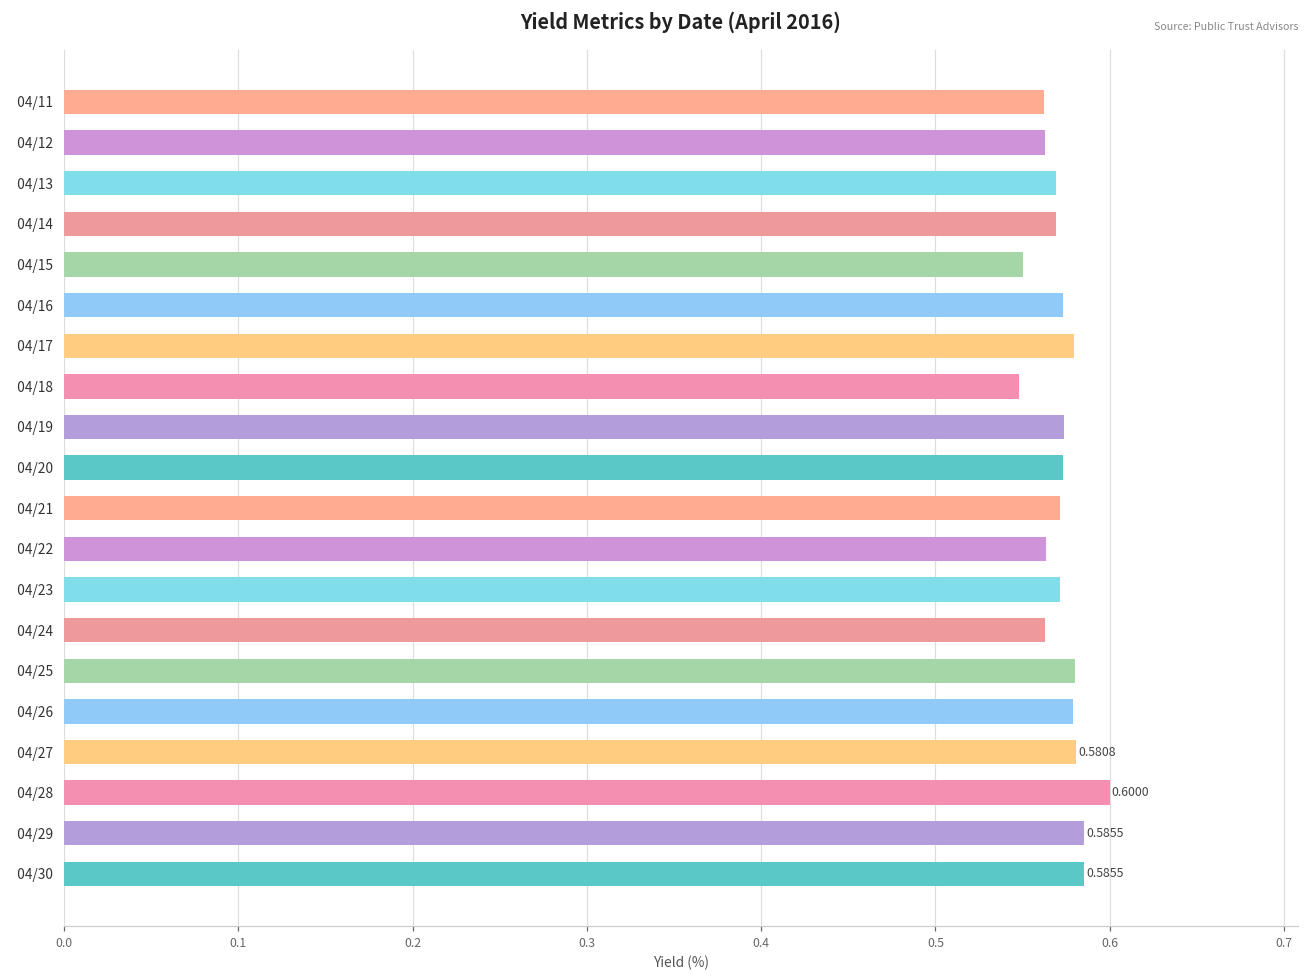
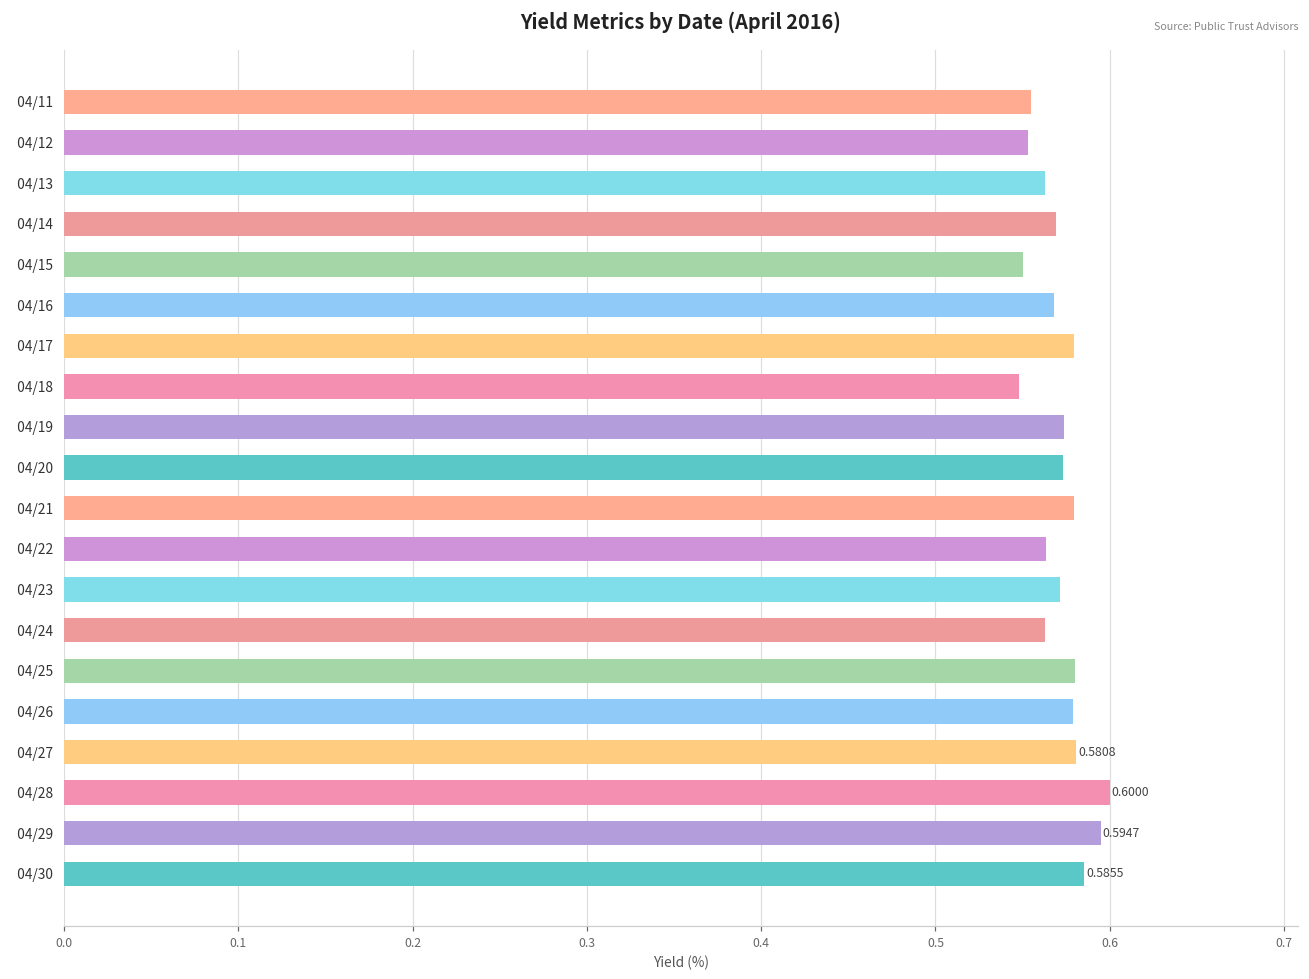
  {
-   "04/11": 0.562,
-   "04/12": 0.563,
-   "04/13": 0.569,
-   "04/16": 0.573,
-   "04/21": 0.572,
+   "04/11": 0.555,
+   "04/12": 0.553,
+   "04/13": 0.563,
+   "04/16": 0.568,
+   "04/21": 0.579,
    "04/27": 0.5808,
    "04/28": 0.6000,
-   "04/29": 0.5855,
+   "04/29": 0.5947,
    "04/30": 0.5855
  }
